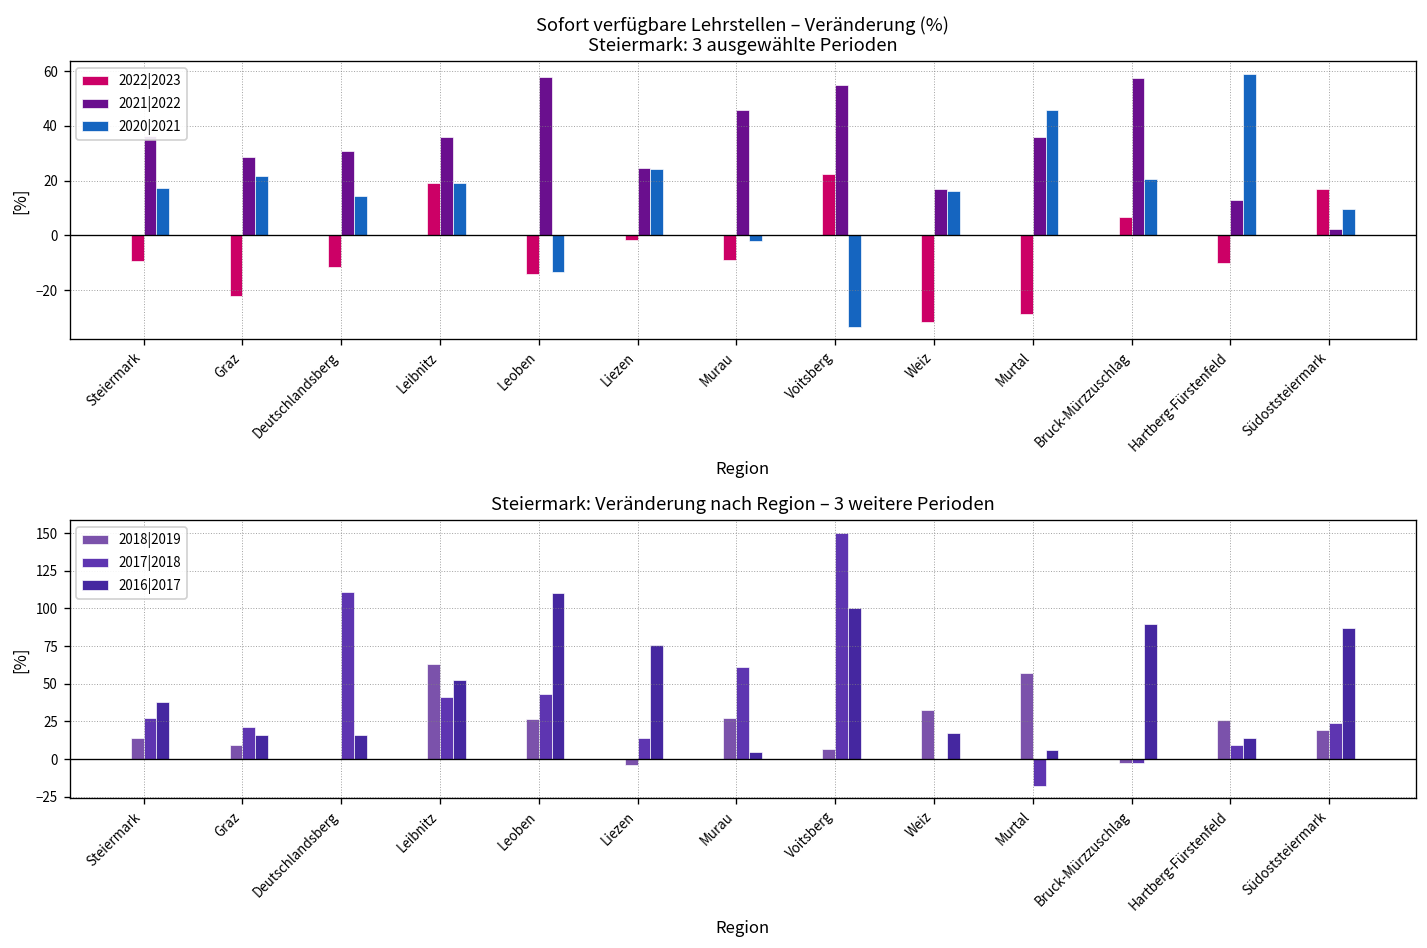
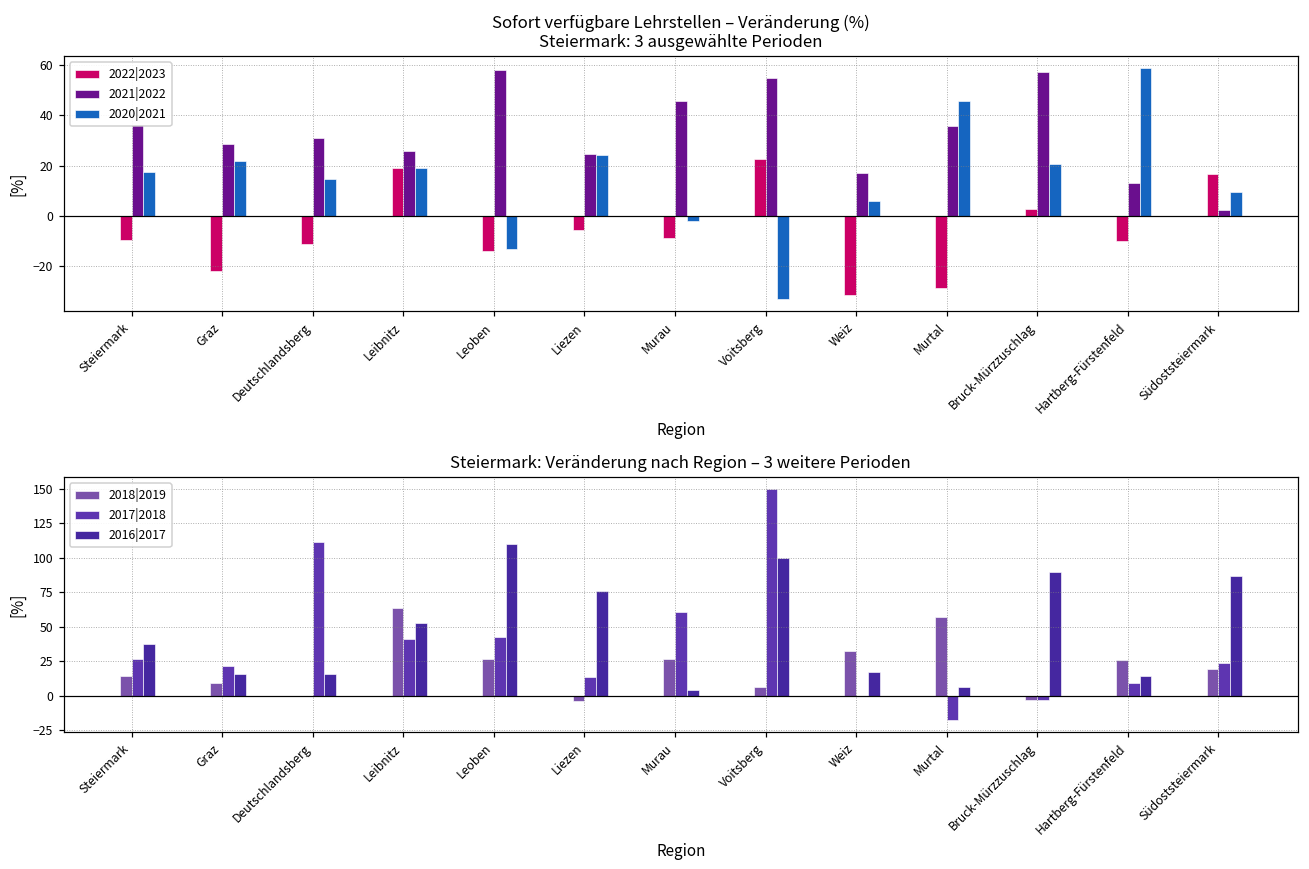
  {
    "Sofort verfügbare Lehrstellen – Veränderung (%) Steiermark: 3 ausgewählte Perioden": {
      "2022|2023": {
        "Steiermark": -10,
        "Graz": -22,
        "Deutschlandsberg": -11,
        "Leibnitz": 19,
        "Leoben": -14,
-       "Liezen": -2,
+       "Liezen": -6,
        "Murau": -9,
        "Voitsberg": 23,
        "Weiz": -32,
        "Murtal": -29,
-       "Bruck-Mürzzuschlag": 7,
+       "Bruck-Mürzzuschlag": 3,
        "Hartberg-Fürstenfeld": -10,
        "Südoststeiermark": 17
      },
      "2021|2022": {
        "Steiermark": 36,
        "Graz": 29,
        "Deutschlandsberg": 31,
-       "Leibnitz": 36,
+       "Leibnitz": 26,
        "Leoben": 58,
        "Liezen": 25,
        "Murau": 46,
        "Voitsberg": 55,
        "Weiz": 17,
        "Murtal": 36,
        "Bruck-Mürzzuschlag": 57,
        "Hartberg-Fürstenfeld": 13,
        "Südoststeiermark": 2
      },
      "2020|2021": {
        "Steiermark": 17,
        "Graz": 22,
        "Deutschlandsberg": 15,
        "Leibnitz": 19,
        "Leoben": -13,
        "Liezen": 24,
        "Murau": -2,
        "Voitsberg": -33,
-       "Weiz": 16,
+       "Weiz": 6,
        "Murtal": 46,
        "Bruck-Mürzzuschlag": 21,
        "Hartberg-Fürstenfeld": 59,
        "Südoststeiermark": 10
      }
    }
  }
